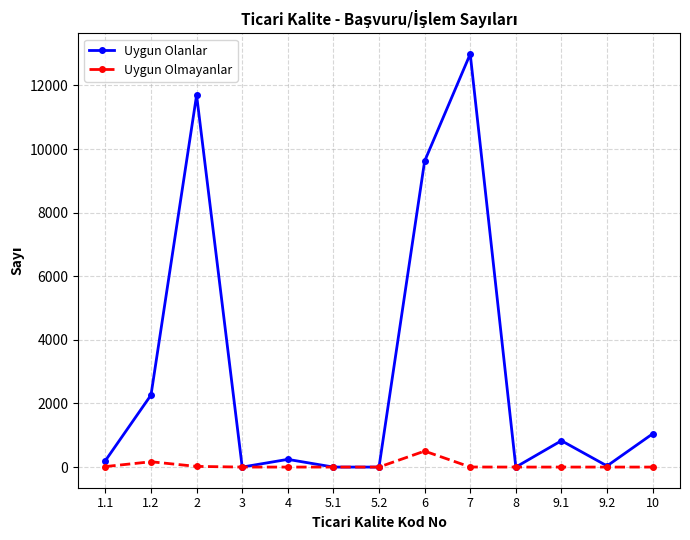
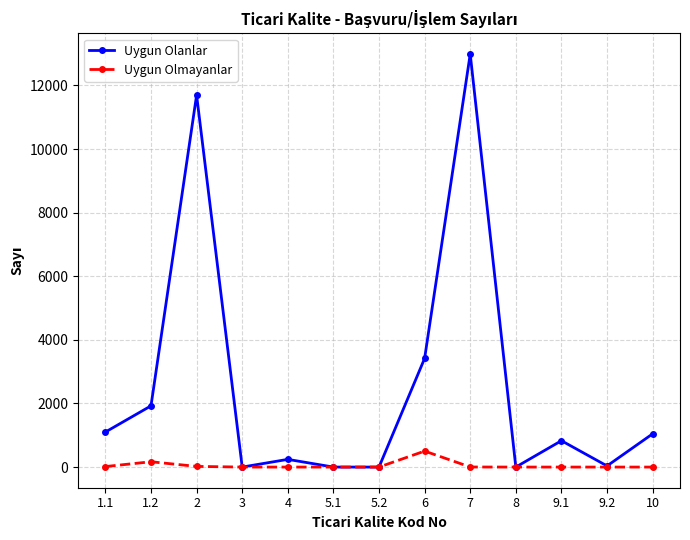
  {
    "Uygun Olanlar": {
-     "1.1": 200,
-     "1.2": 2300,
+     "1.1": 1100,
+     "1.2": 1900,
      "2": 11700,
      "4": 200,
-     "6": 9600,
+     "6": 3400,
      "7": 13000,
      "9.1": 800,
      "10": 1000
    },
    "Uygun Olmayanlar": {
      "1.1": 0,
      "1.2": 200,
      "2": 0,
      "4": 0,
      "6": 500,
      "7": 0,
      "9.1": 0,
      "10": 0
    }
  }
